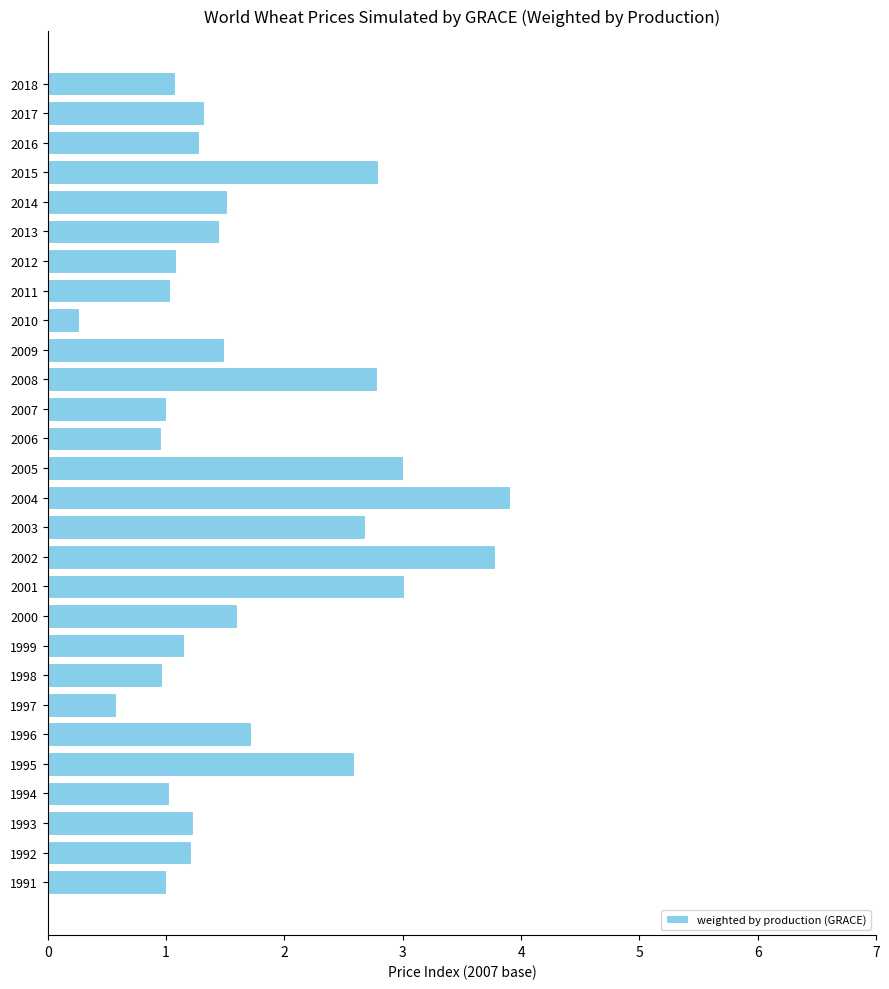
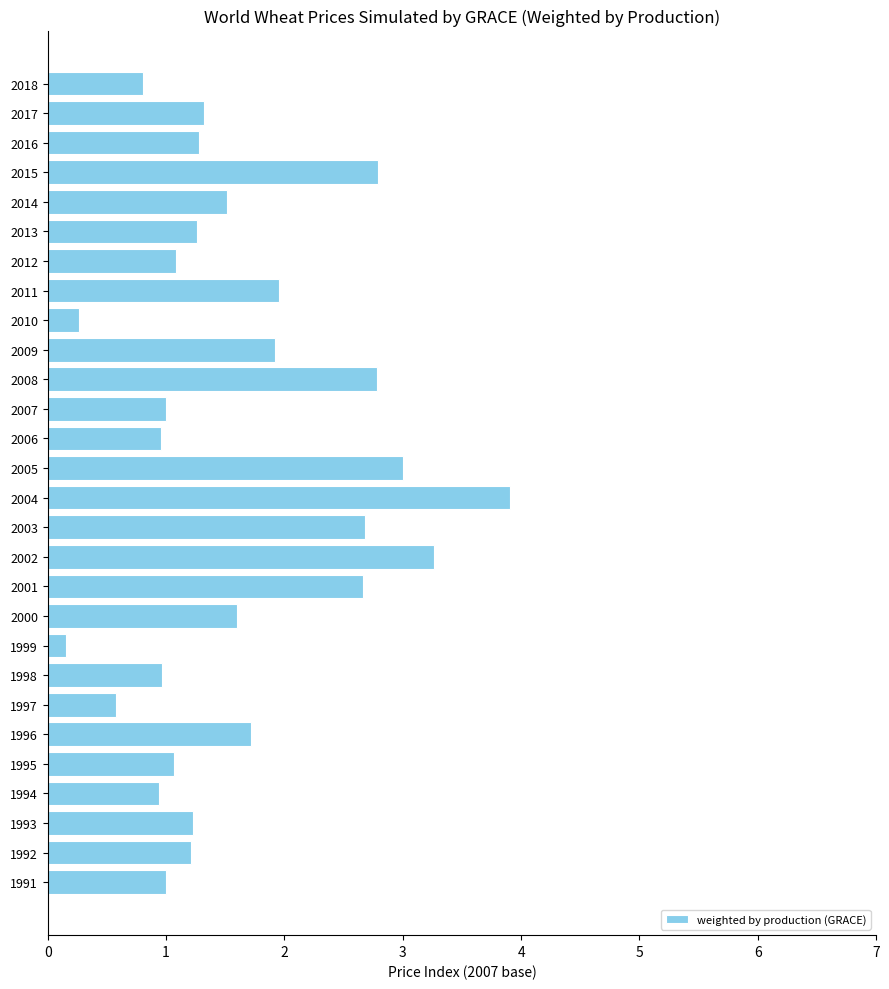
  {
-   "2018": 1.08,
+   "2018": 0.80,
    "2017": 1.32,
    "2016": 1.28,
    "2015": 2.79,
    "2014": 1.51,
-   "2013": 1.45,
+   "2013": 1.26,
    "2012": 1.09,
-   "2011": 1.04,
+   "2011": 1.96,
    "2010": 0.27,
-   "2009": 1.49,
+   "2009": 1.92,
    "2008": 2.78,
    "2007": 1.00,
    "2006": 0.96,
    "2005": 3.00,
    "2004": 3.90,
    "2003": 2.68,
-   "2002": 3.78,
-   "2001": 3.01,
+   "2002": 3.26,
+   "2001": 2.66,
    "2000": 1.60,
-   "1999": 1.15,
+   "1999": 0.15,
    "1998": 0.97,
    "1997": 0.58,
    "1996": 1.72,
-   "1995": 2.59,
-   "1994": 1.03,
+   "1995": 1.06,
+   "1994": 0.94,
    "1993": 1.23,
    "1992": 1.21,
    "1991": 1.00
  }
